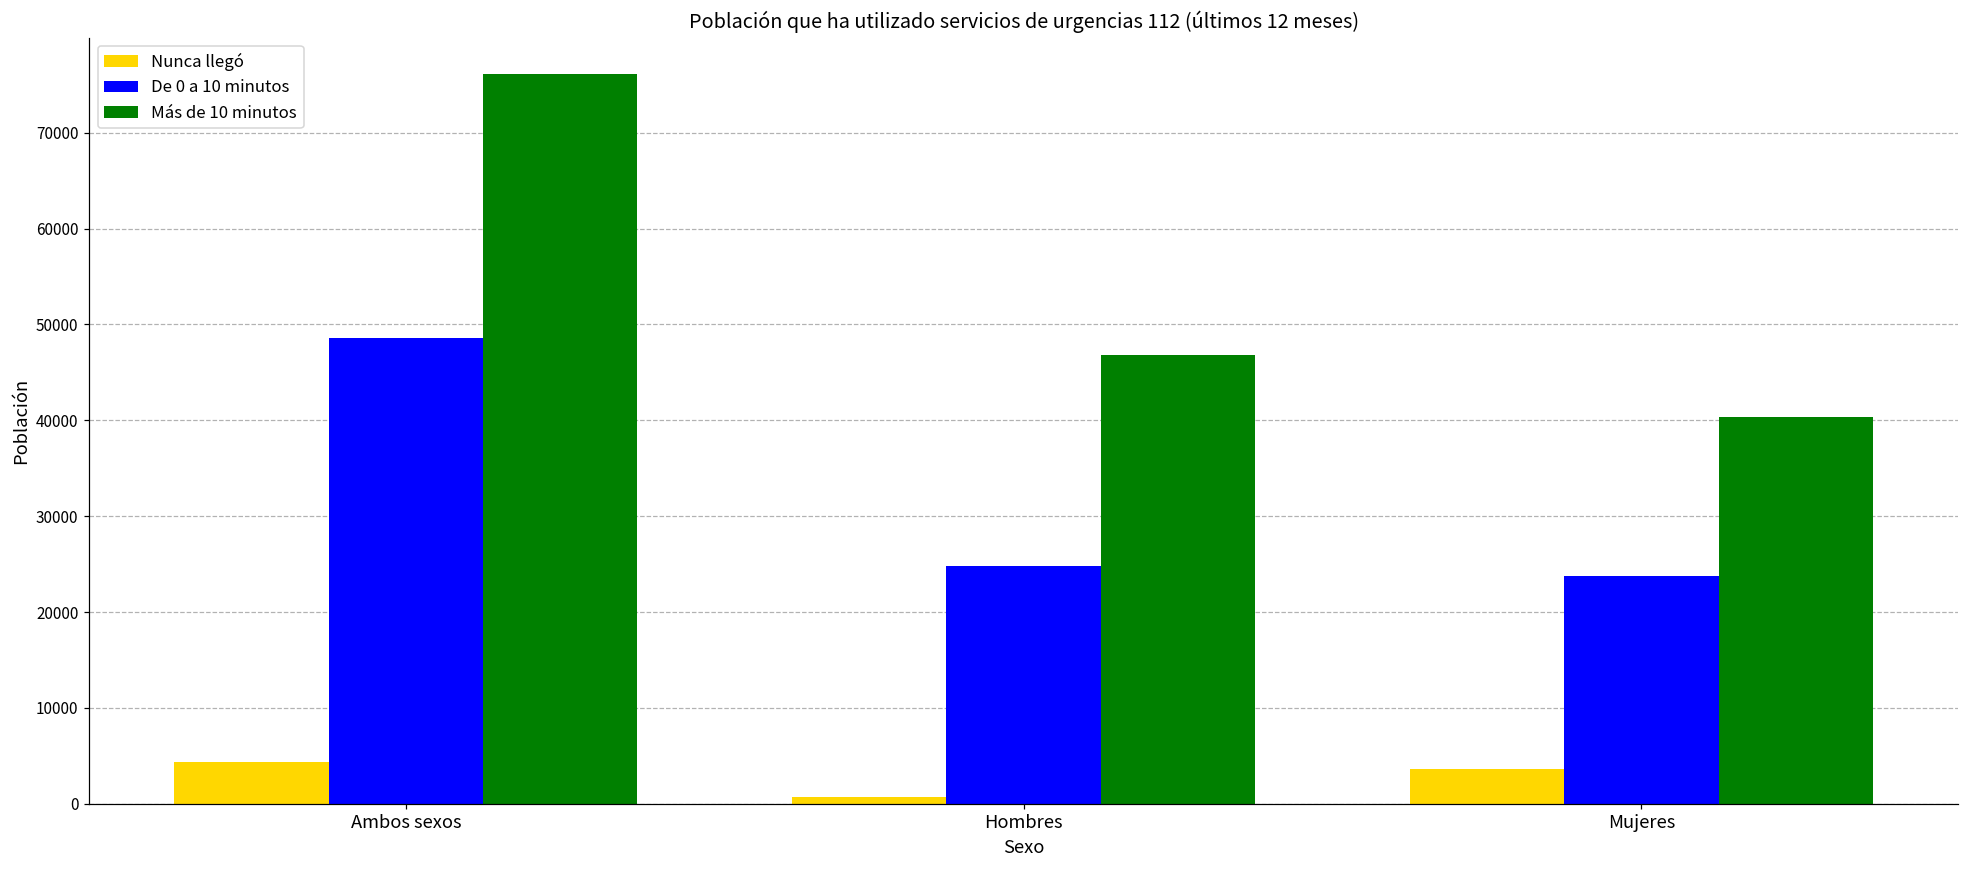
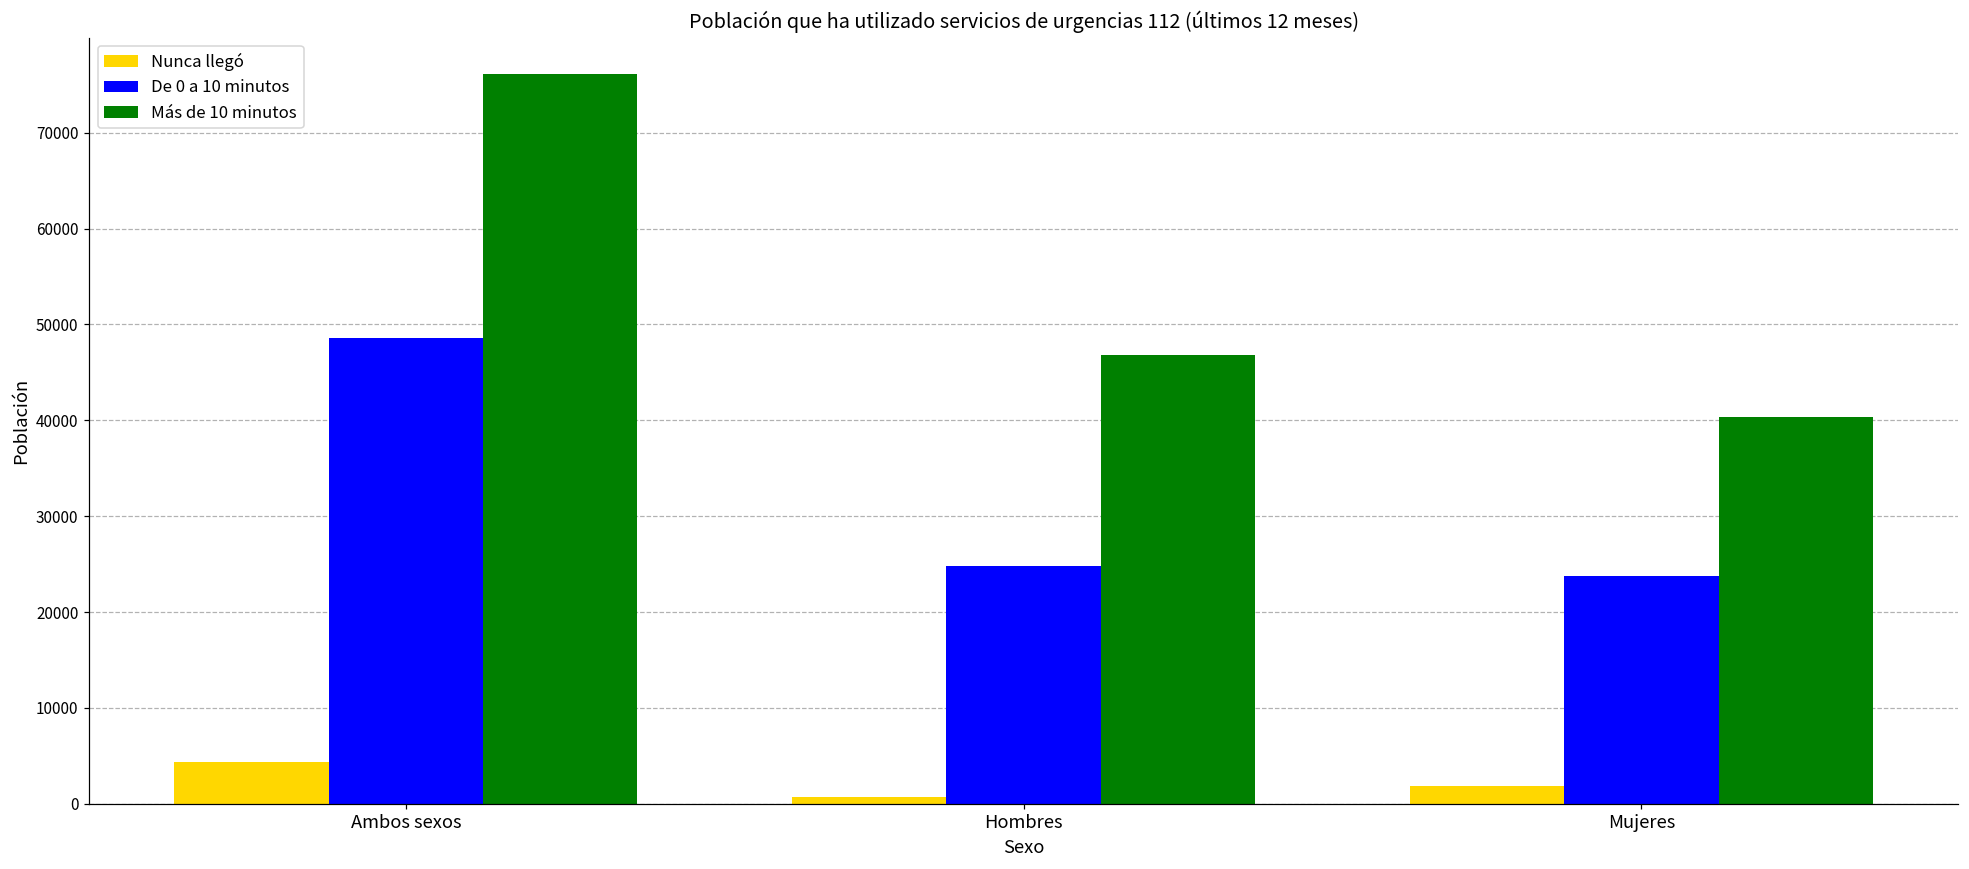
  {
    "Nunca llegó": {
      "Ambos sexos": 4000,
      "Hombres": 1000,
-     "Mujeres": 4000
+     "Mujeres": 2000
    },
    "De 0 a 10 minutos": {
      "Ambos sexos": 49000,
      "Hombres": 25000,
      "Mujeres": 24000
    },
    "Más de 10 minutos": {
      "Ambos sexos": 76000,
      "Hombres": 47000,
      "Mujeres": 40000
    }
  }
